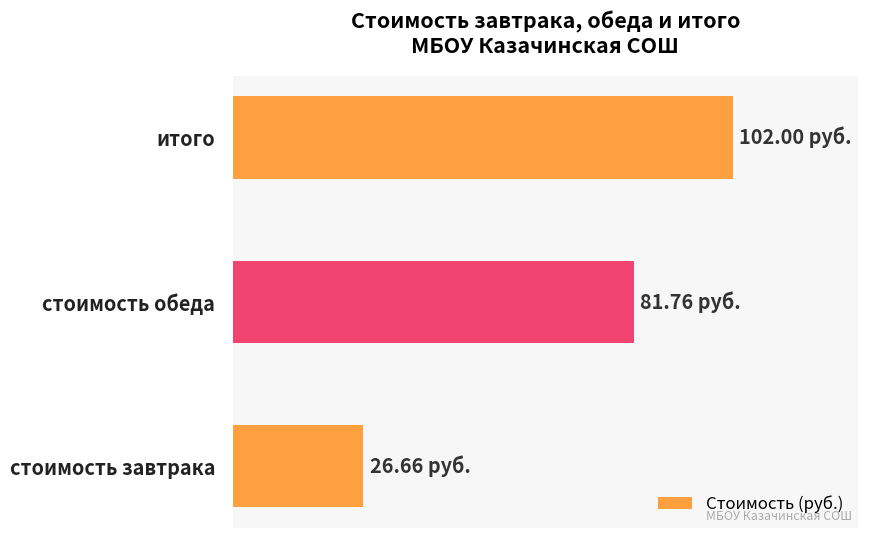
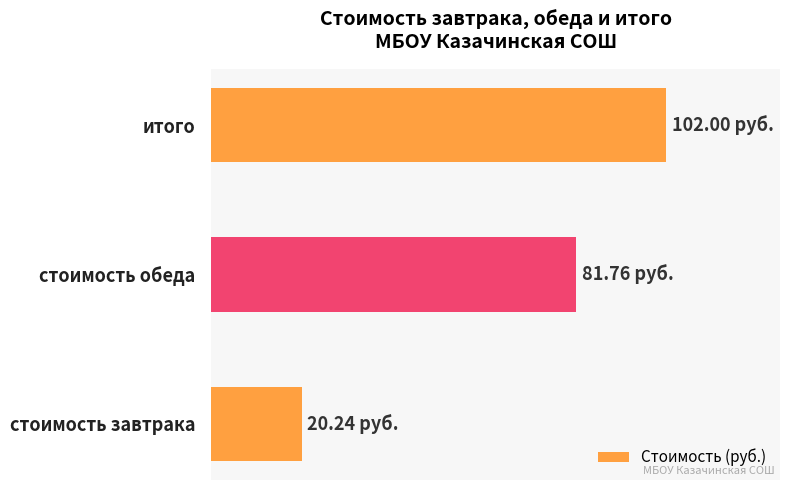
  {
    "итого": 102.00,
    "стоимость обеда": 81.76,
-   "стоимость завтрака": 26.66
+   "стоимость завтрака": 20.24
  }
